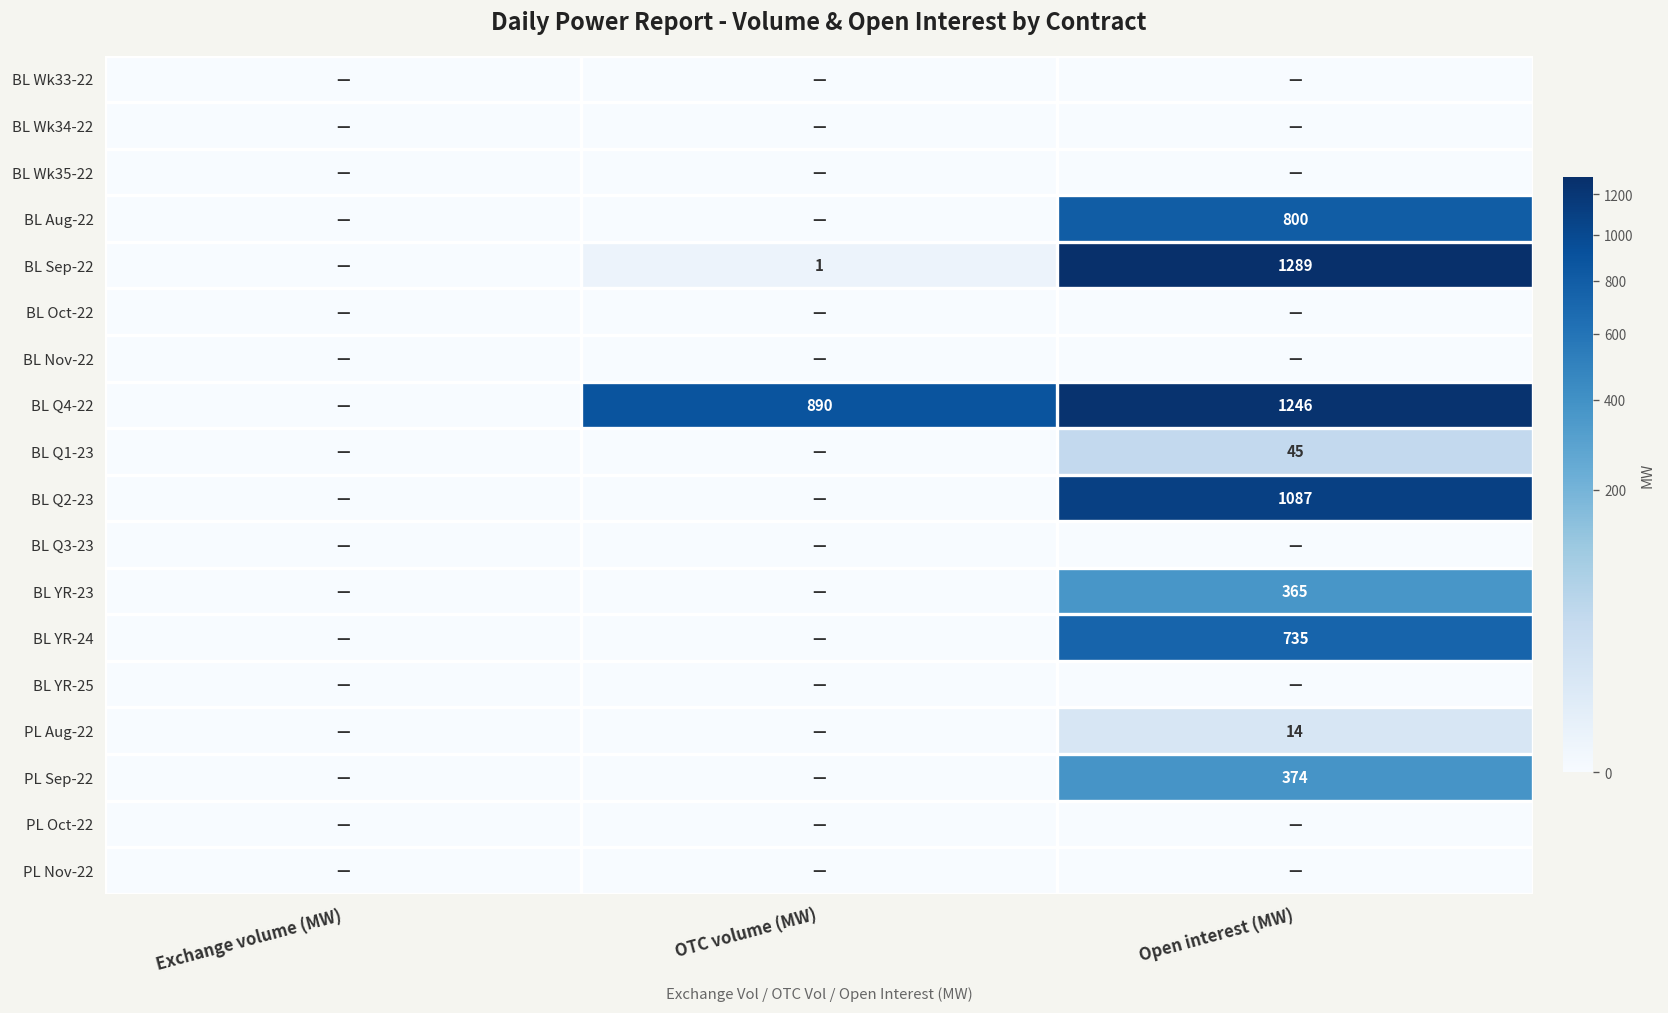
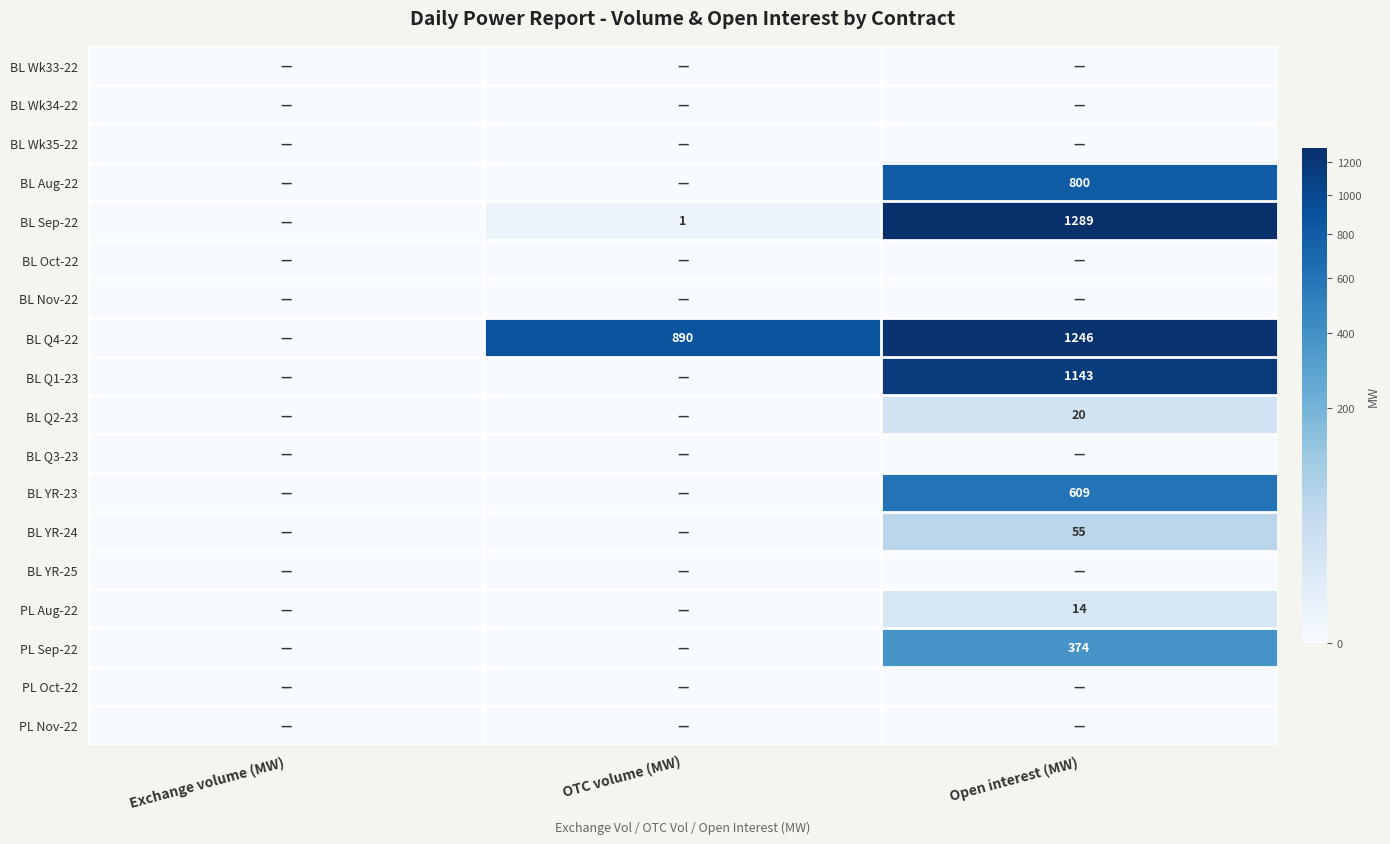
  {
    "BL Aug-22": {
      "Open interest (MW)": 800
    },
    "BL Sep-22": {
      "OTC volume (MW)": 1,
      "Open interest (MW)": 1289
    },
    "BL Q4-22": {
      "OTC volume (MW)": 890,
      "Open interest (MW)": 1246
    },
    "BL Q1-23": {
-     "Open interest (MW)": 45
+     "Open interest (MW)": 1143
    },
    "BL Q2-23": {
-     "Open interest (MW)": 1087
+     "Open interest (MW)": 20
    },
    "BL YR-23": {
-     "Open interest (MW)": 365
+     "Open interest (MW)": 609
    },
    "BL YR-24": {
-     "Open interest (MW)": 735
+     "Open interest (MW)": 55
    },
    "PL Aug-22": {
      "Open interest (MW)": 14
    },
    "PL Sep-22": {
      "Open interest (MW)": 374
    }
  }
